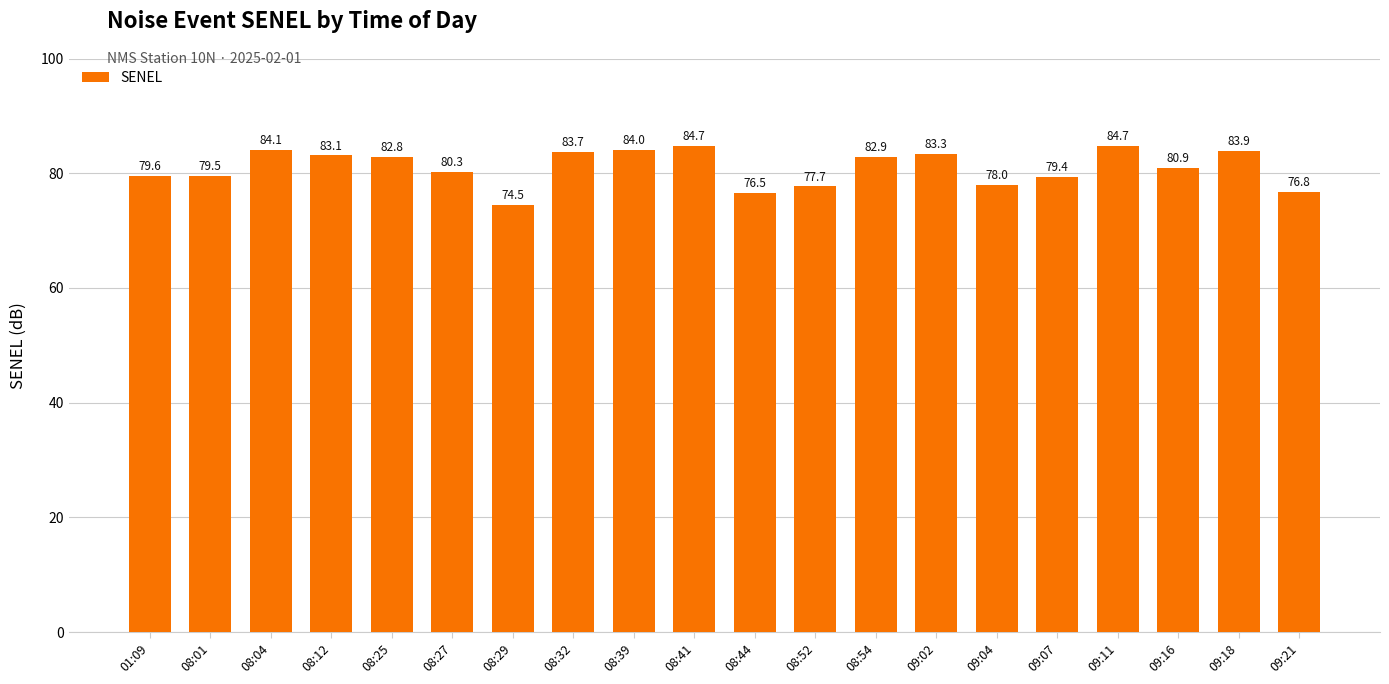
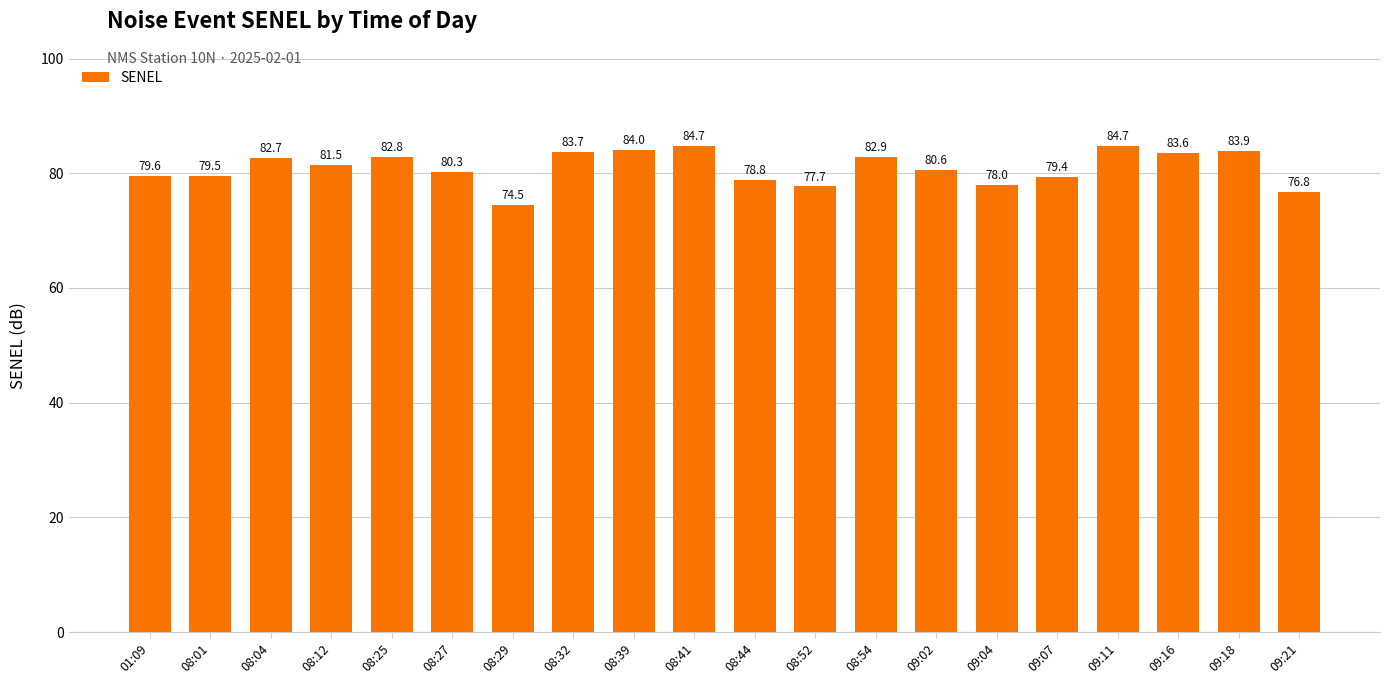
  {
    "01:09": 79.6,
    "08:01": 79.5,
-   "08:04": 84.1,
-   "08:12": 83.1,
+   "08:04": 82.7,
+   "08:12": 81.5,
    "08:25": 82.8,
    "08:27": 80.3,
    "08:29": 74.5,
    "08:32": 83.7,
    "08:39": 84.0,
    "08:41": 84.7,
-   "08:44": 76.5,
+   "08:44": 78.8,
    "08:52": 77.7,
    "08:54": 82.9,
-   "09:02": 83.3,
+   "09:02": 80.6,
    "09:04": 78.0,
    "09:07": 79.4,
    "09:11": 84.7,
-   "09:16": 80.9,
+   "09:16": 83.6,
    "09:18": 83.9,
    "09:21": 76.8
  }
